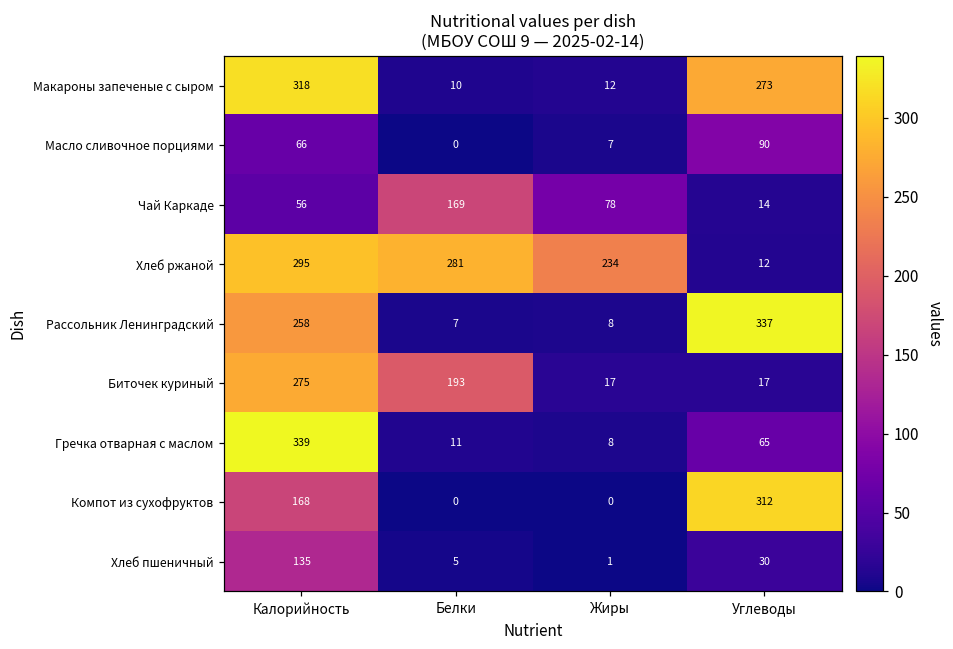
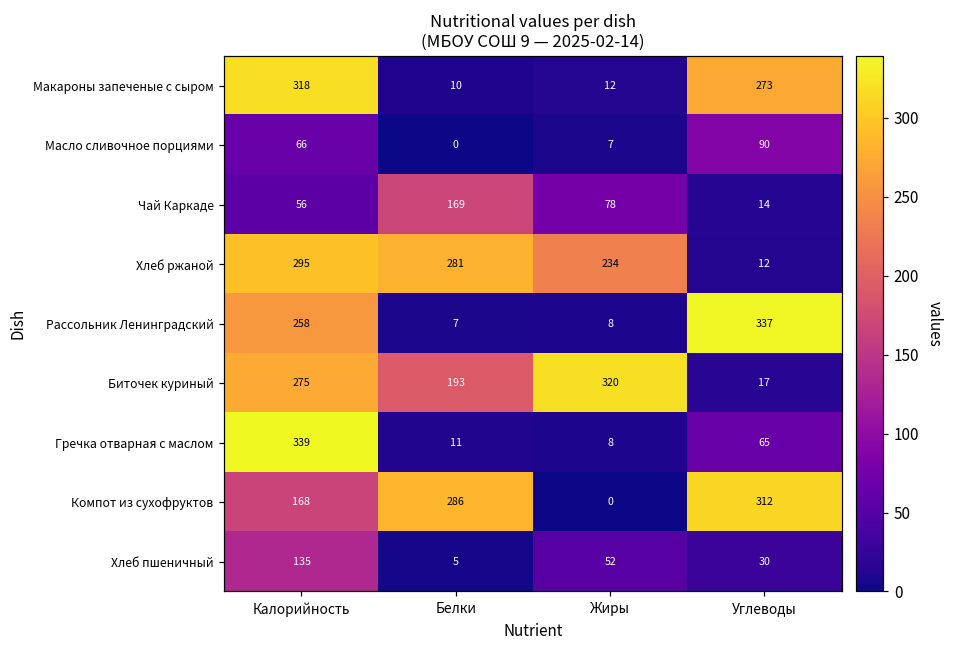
  {
    "Макароны запеченые с сыром": {
      "Калорийность": 318,
      "Белки": 10,
      "Жиры": 12,
      "Углеводы": 273
    },
    "Масло сливочное порциями": {
      "Калорийность": 66,
      "Белки": 0,
      "Жиры": 7,
      "Углеводы": 90
    },
    "Чай Каркаде": {
      "Калорийность": 56,
      "Белки": 169,
      "Жиры": 78,
      "Углеводы": 14
    },
    "Хлеб ржаной": {
      "Калорийность": 295,
      "Белки": 281,
      "Жиры": 234,
      "Углеводы": 12
    },
    "Рассольник Ленинградский": {
      "Калорийность": 258,
      "Белки": 7,
      "Жиры": 8,
      "Углеводы": 337
    },
    "Биточек куриный": {
      "Калорийность": 275,
      "Белки": 193,
-     "Жиры": 17,
+     "Жиры": 320,
      "Углеводы": 17
    },
    "Гречка отварная с маслом": {
      "Калорийность": 339,
      "Белки": 11,
      "Жиры": 8,
      "Углеводы": 65
    },
    "Компот из сухофруктов": {
      "Калорийность": 168,
-     "Белки": 0,
+     "Белки": 286,
      "Жиры": 0,
      "Углеводы": 312
    },
    "Хлеб пшеничный": {
      "Калорийность": 135,
      "Белки": 5,
-     "Жиры": 1,
+     "Жиры": 52,
      "Углеводы": 30
    }
  }
